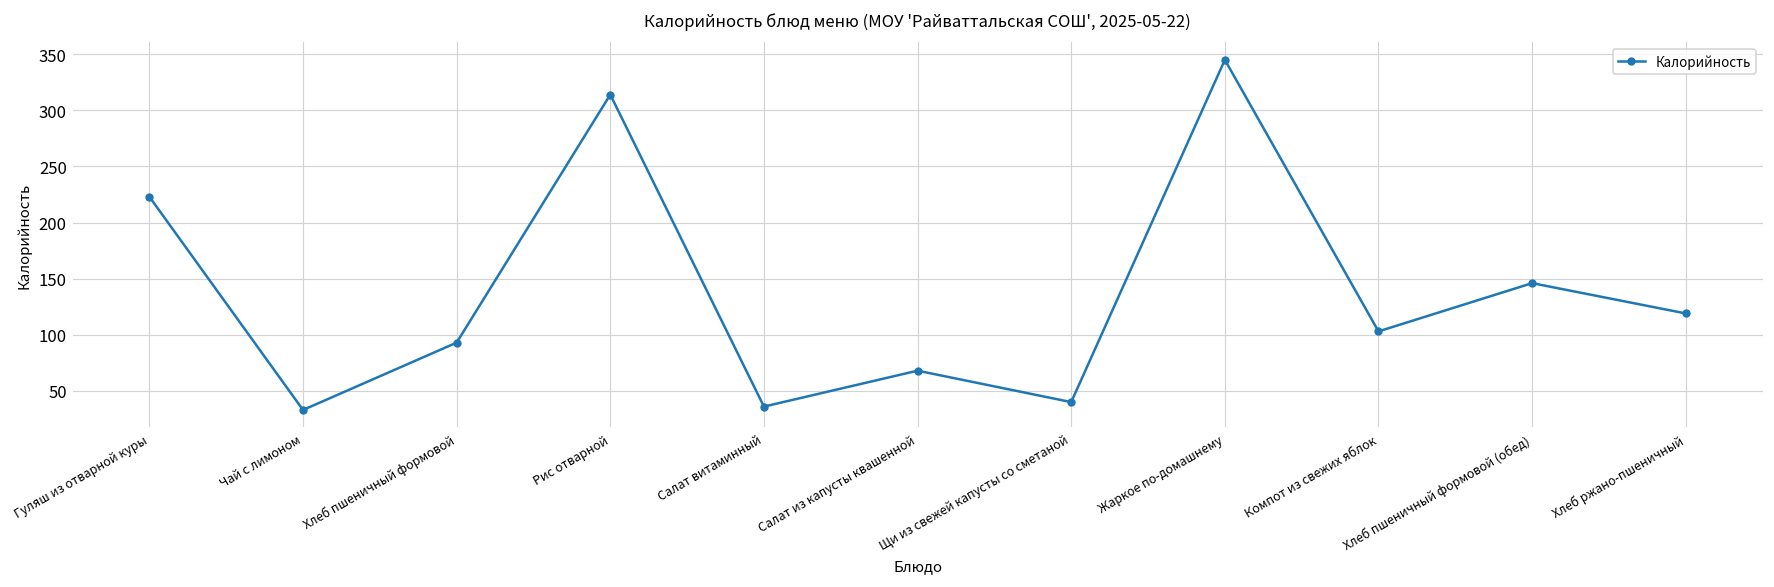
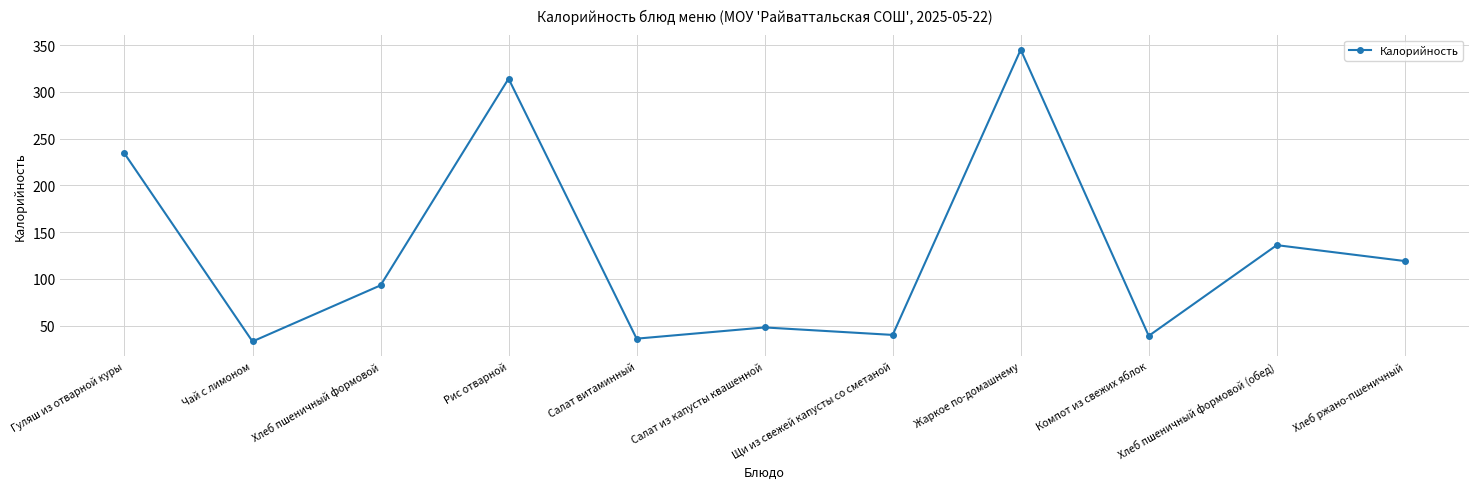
  {
-   "Гуляш из отварной куры": 220,
+   "Гуляш из отварной куры": 230,
    "Чай с лимоном": 30,
    "Хлеб пшеничный формовой": 90,
    "Рис отварной": 310,
    "Салат витаминный": 40,
-   "Салат из капусты квашенной": 70,
+   "Салат из капусты квашенной": 50,
    "Щи из свежей капусты со сметаной": 40,
    "Жаркое по-домашнему": 350,
-   "Компот из свежих яблок": 100,
-   "Хлеб пшеничный формовой (обед)": 150,
+   "Компот из свежих яблок": 40,
+   "Хлеб пшеничный формовой (обед)": 140,
    "Хлеб ржано-пшеничный": 120
  }
